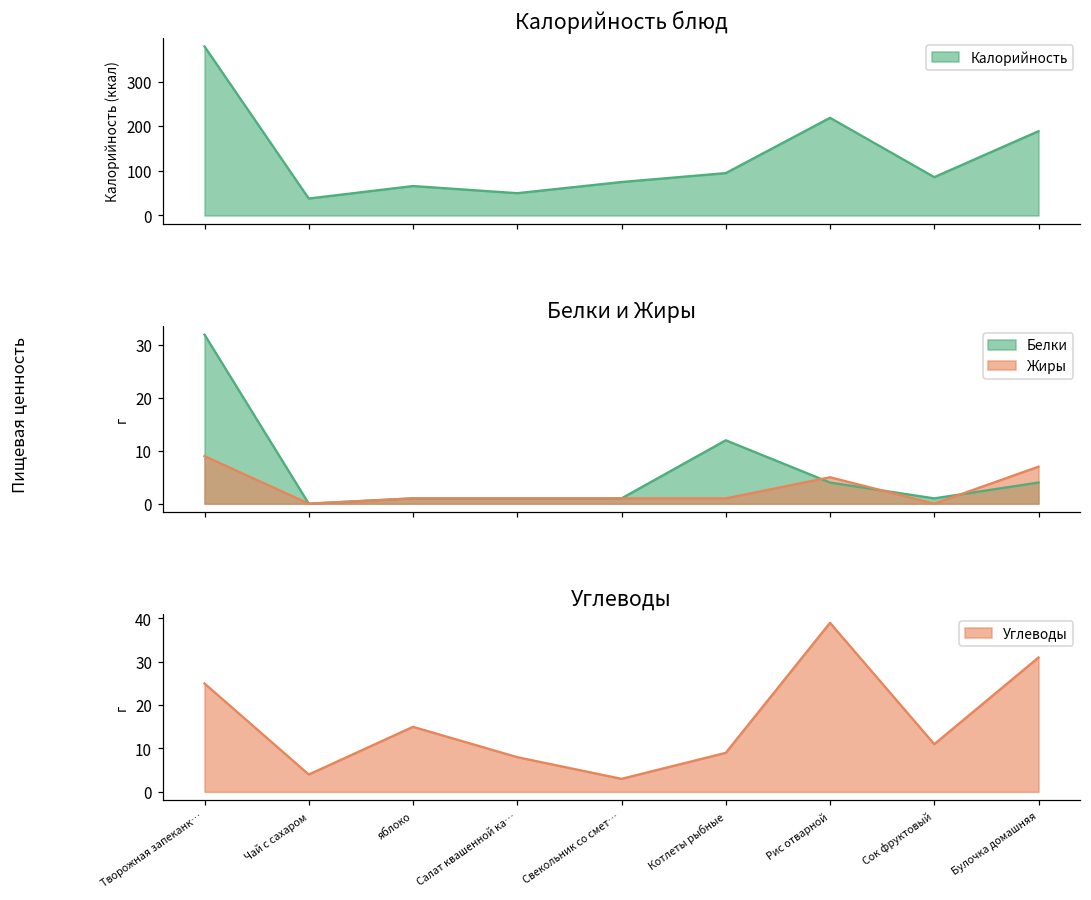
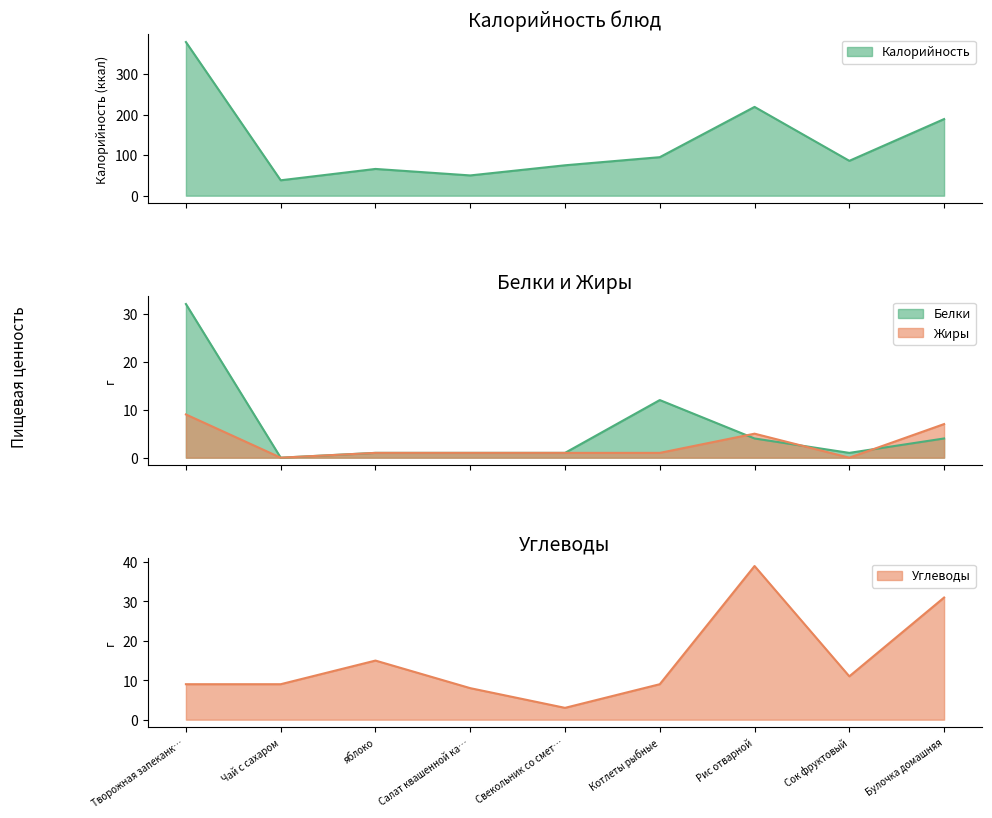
  {
    "Углеводы": {
-     "Творожная запеканк…": 25,
-     "Чай с сахаром": 4,
+     "Творожная запеканк…": 9,
+     "Чай с сахаром": 9,
      "яблоко": 15,
      "Салат квашенной ка…": 8,
      "Свекольник со смет…": 3,
      "Котлеты рыбные": 9,
      "Рис отварной": 39,
      "Сок фруктовый": 11,
      "Булочка домашняя": 31
    }
  }
